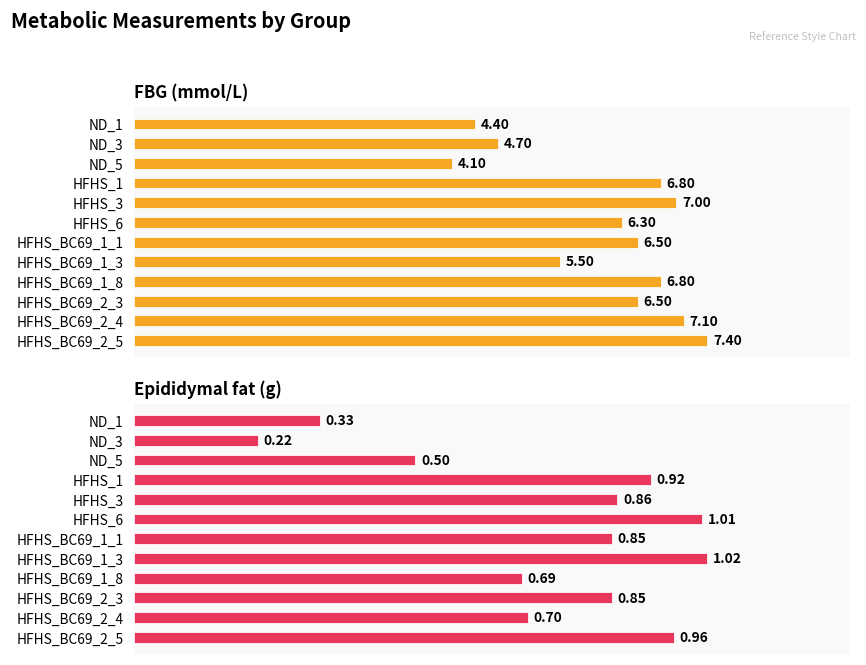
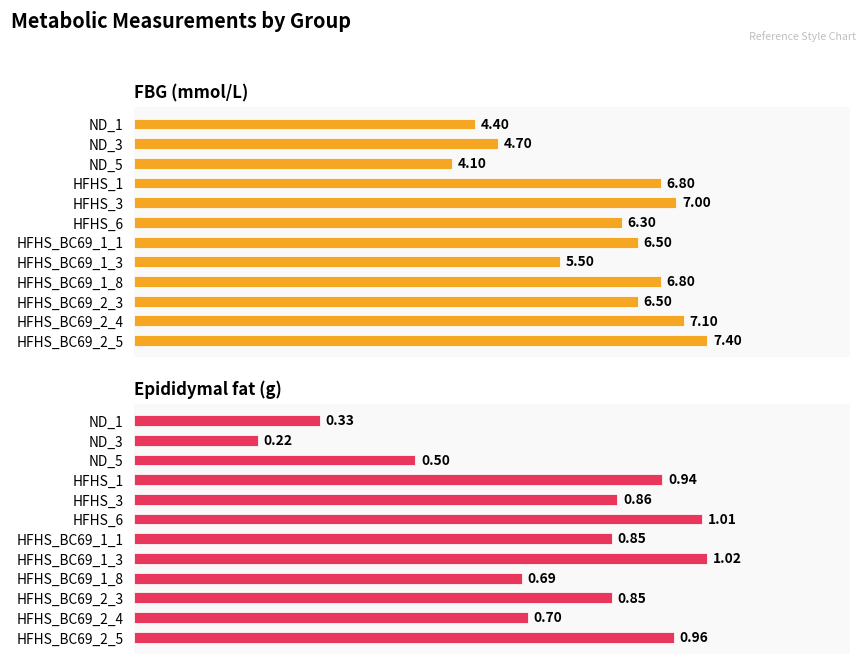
  {
    "FBG (mmol/L)": {
      "ND_1": 4.40,
      "ND_3": 4.70,
      "ND_5": 4.10,
      "HFHS_1": 6.80,
      "HFHS_3": 7.00,
      "HFHS_6": 6.30,
      "HFHS_BC69_1_1": 6.50,
      "HFHS_BC69_1_3": 5.50,
      "HFHS_BC69_1_8": 6.80,
      "HFHS_BC69_2_3": 6.50,
      "HFHS_BC69_2_4": 7.10,
      "HFHS_BC69_2_5": 7.40
    },
    "Epididymal fat (g)": {
      "ND_1": 0.33,
      "ND_3": 0.22,
      "ND_5": 0.50,
-     "HFHS_1": 0.92,
+     "HFHS_1": 0.94,
      "HFHS_3": 0.86,
      "HFHS_6": 1.01,
      "HFHS_BC69_1_1": 0.85,
      "HFHS_BC69_1_3": 1.02,
      "HFHS_BC69_1_8": 0.69,
      "HFHS_BC69_2_3": 0.85,
      "HFHS_BC69_2_4": 0.70,
      "HFHS_BC69_2_5": 0.96
    }
  }
